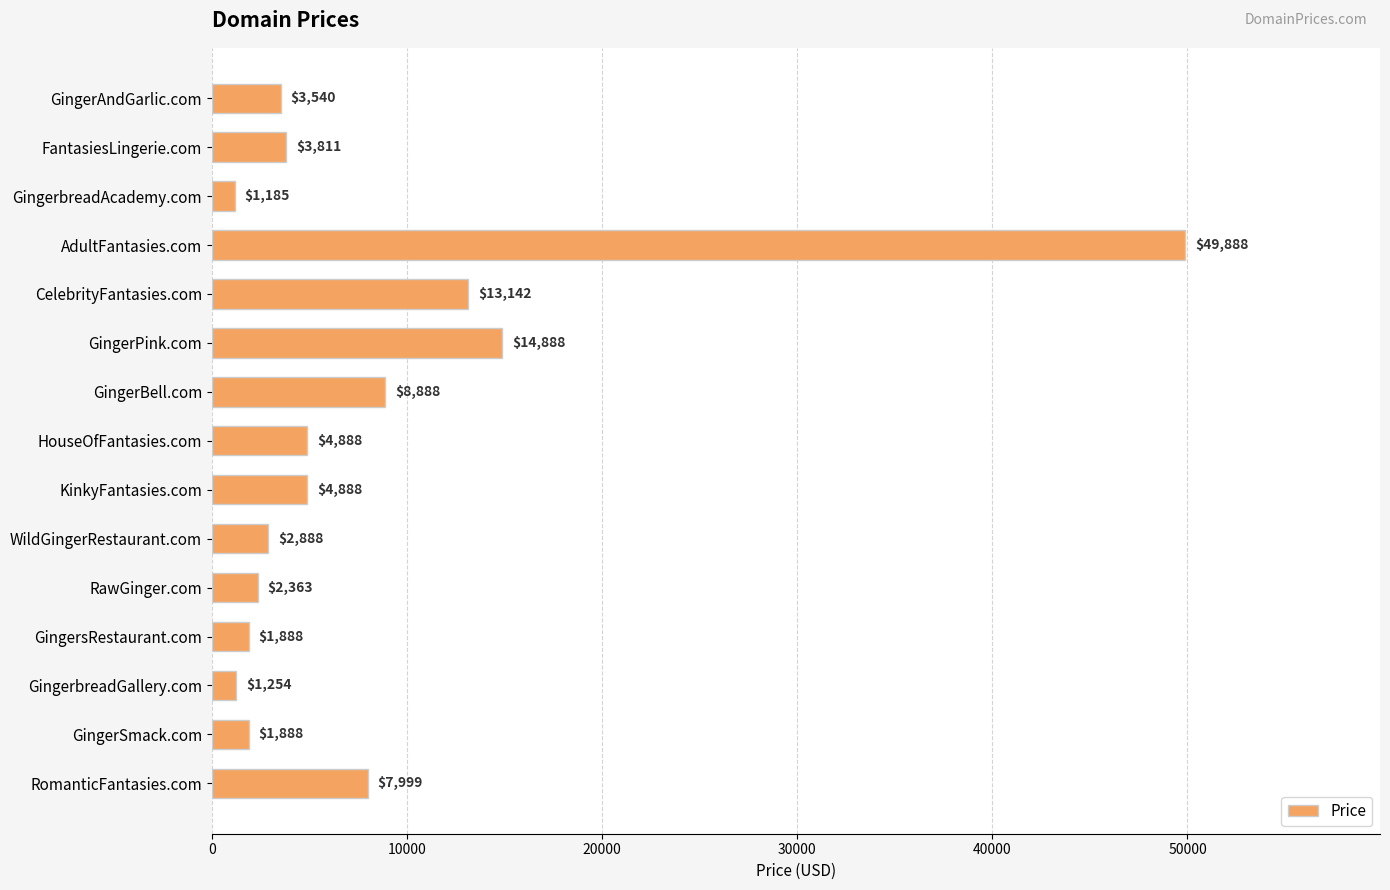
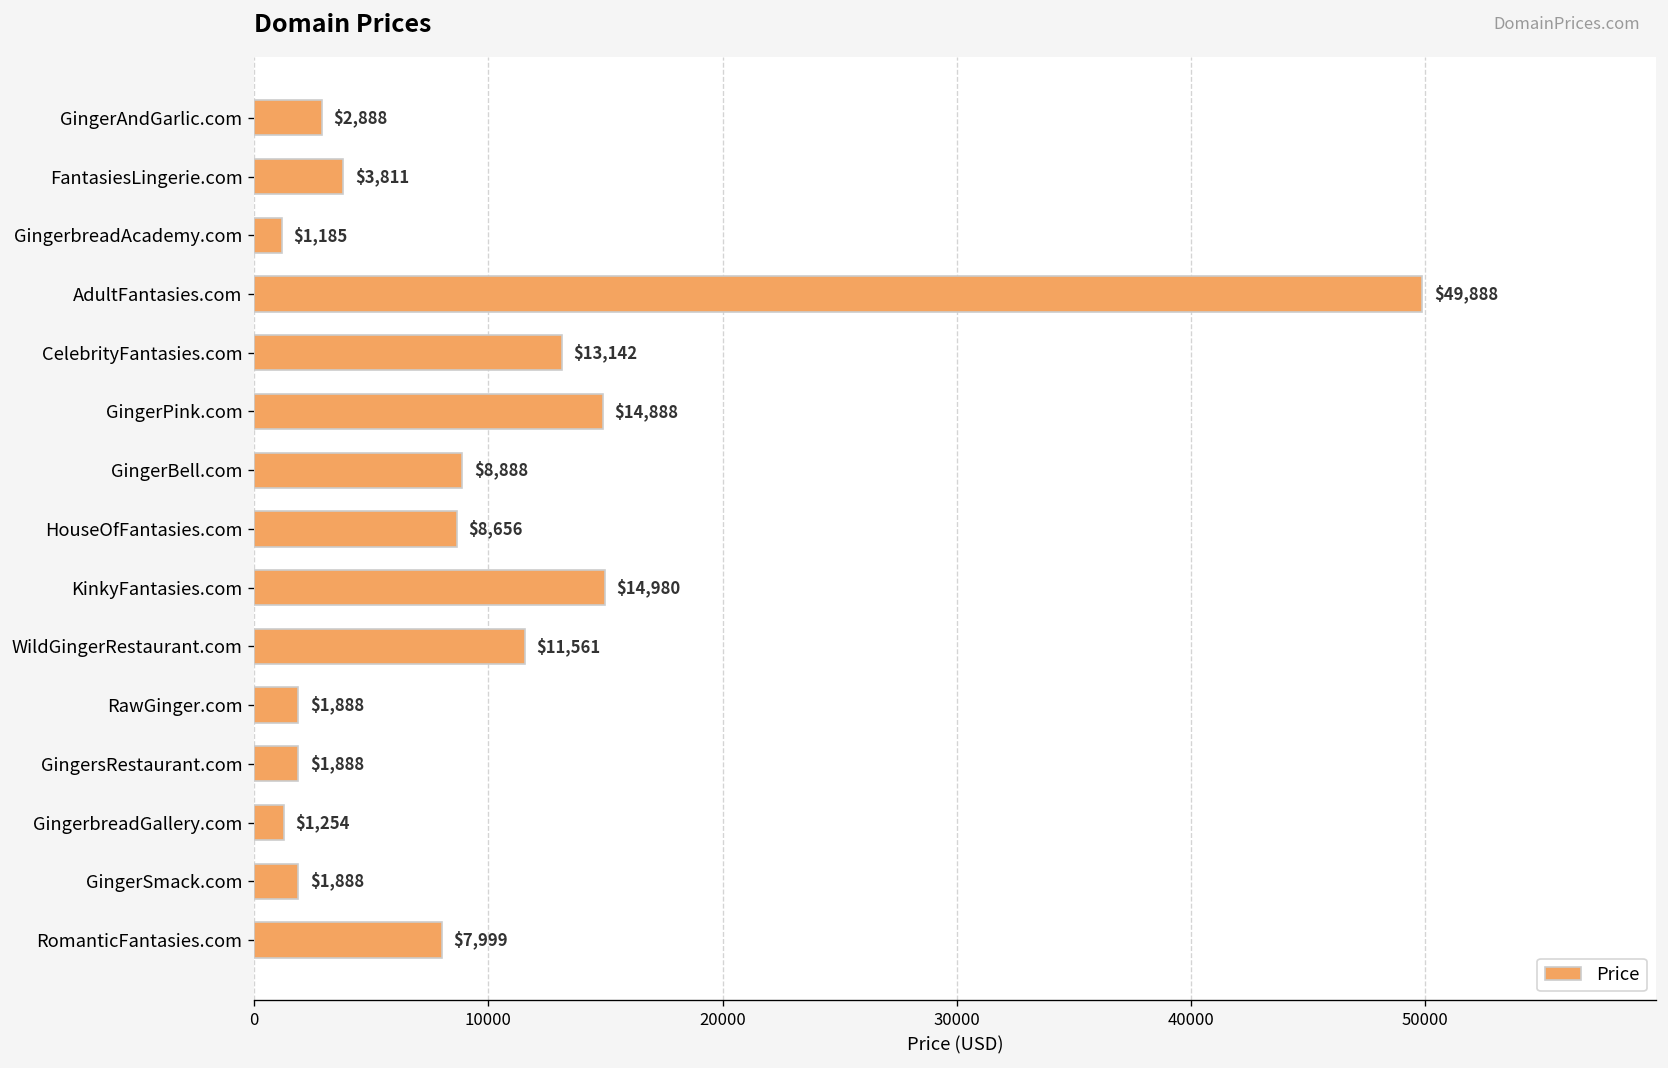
  {
-   "GingerAndGarlic.com": "$3,540",
+   "GingerAndGarlic.com": "$2,888",
    "FantasiesLingerie.com": "$3,811",
    "GingerbreadAcademy.com": "$1,185",
    "AdultFantasies.com": "$49,888",
    "CelebrityFantasies.com": "$13,142",
    "GingerPink.com": "$14,888",
    "GingerBell.com": "$8,888",
-   "HouseOfFantasies.com": "$4,888",
-   "KinkyFantasies.com": "$4,888",
-   "WildGingerRestaurant.com": "$2,888",
-   "RawGinger.com": "$2,363",
+   "HouseOfFantasies.com": "$8,656",
+   "KinkyFantasies.com": "$14,980",
+   "WildGingerRestaurant.com": "$11,561",
+   "RawGinger.com": "$1,888",
    "GingersRestaurant.com": "$1,888",
    "GingerbreadGallery.com": "$1,254",
    "GingerSmack.com": "$1,888",
    "RomanticFantasies.com": "$7,999"
  }
